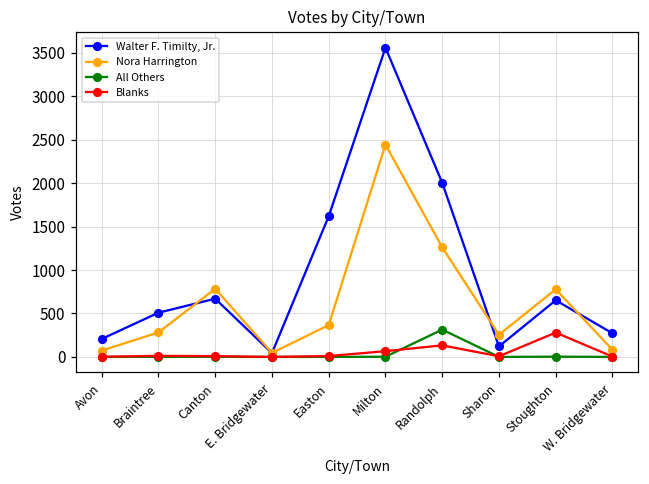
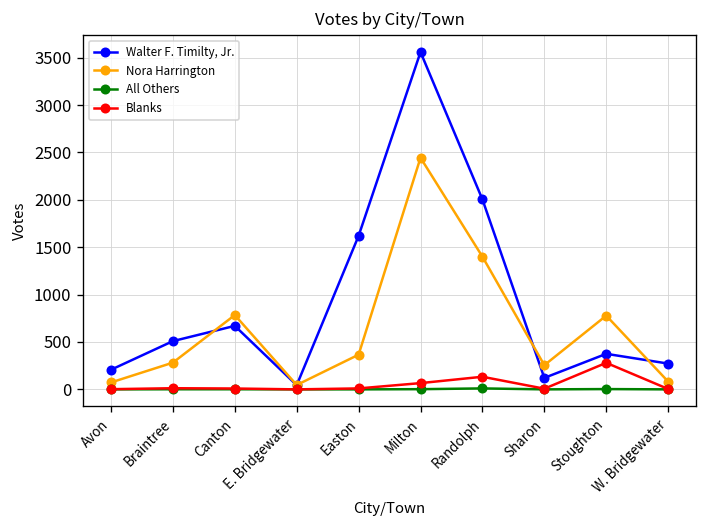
  {
    "Walter F. Timilty, Jr.": {
      "Avon": 200,
      "Braintree": 500,
      "Canton": 700,
      "Easton": 1600,
      "Milton": 3600,
      "Randolph": 2000,
      "Sharon": 100,
-     "Stoughton": 700,
+     "Stoughton": 400,
      "W. Bridgewater": 300
    },
    "Nora Harrington": {
      "Avon": 100,
      "Braintree": 300,
      "Canton": 800,
      "Easton": 400,
      "Milton": 2400,
-     "Randolph": 1300,
+     "Randolph": 1400,
      "Sharon": 300,
      "Stoughton": 800,
      "W. Bridgewater": 100
    },
    "All Others": {
      "Milton": 0,
-     "Randolph": 300,
+     "Randolph": 0,
      "Stoughton": 0
    },
    "Blanks": {
      "Milton": 100,
      "Randolph": 100,
      "Stoughton": 300
    }
  }
